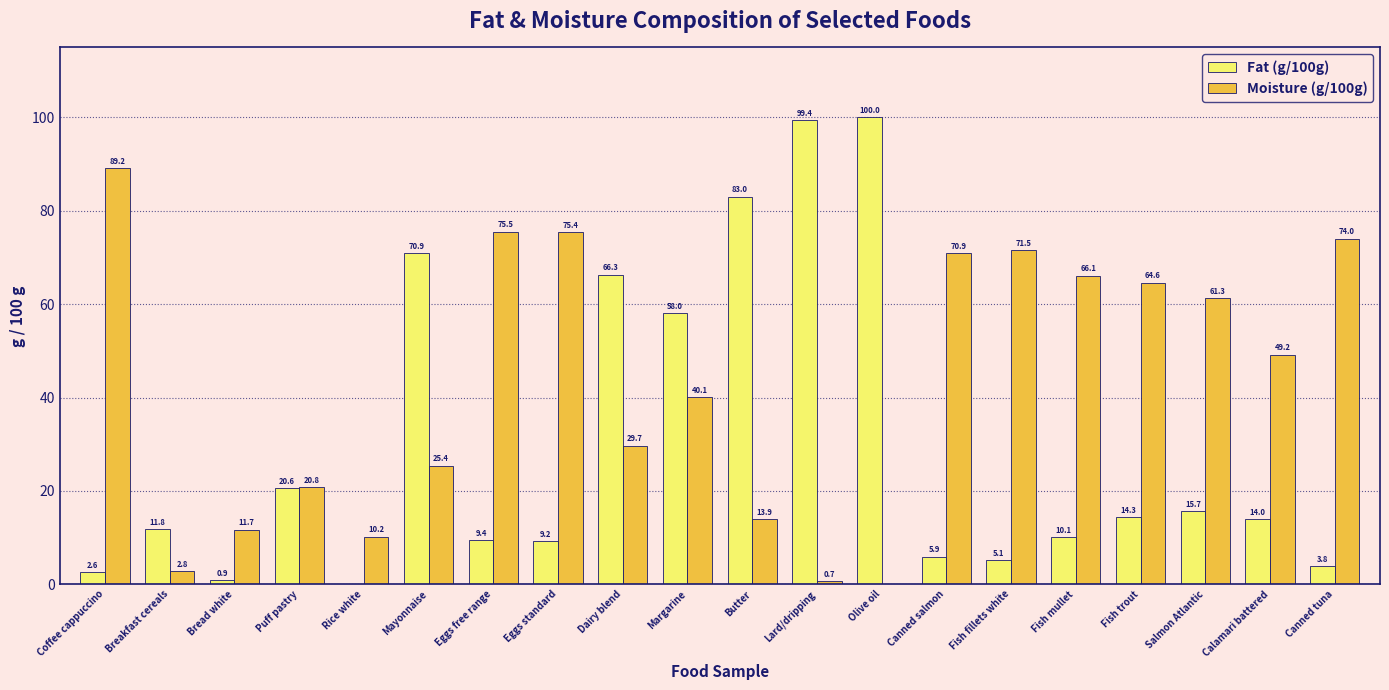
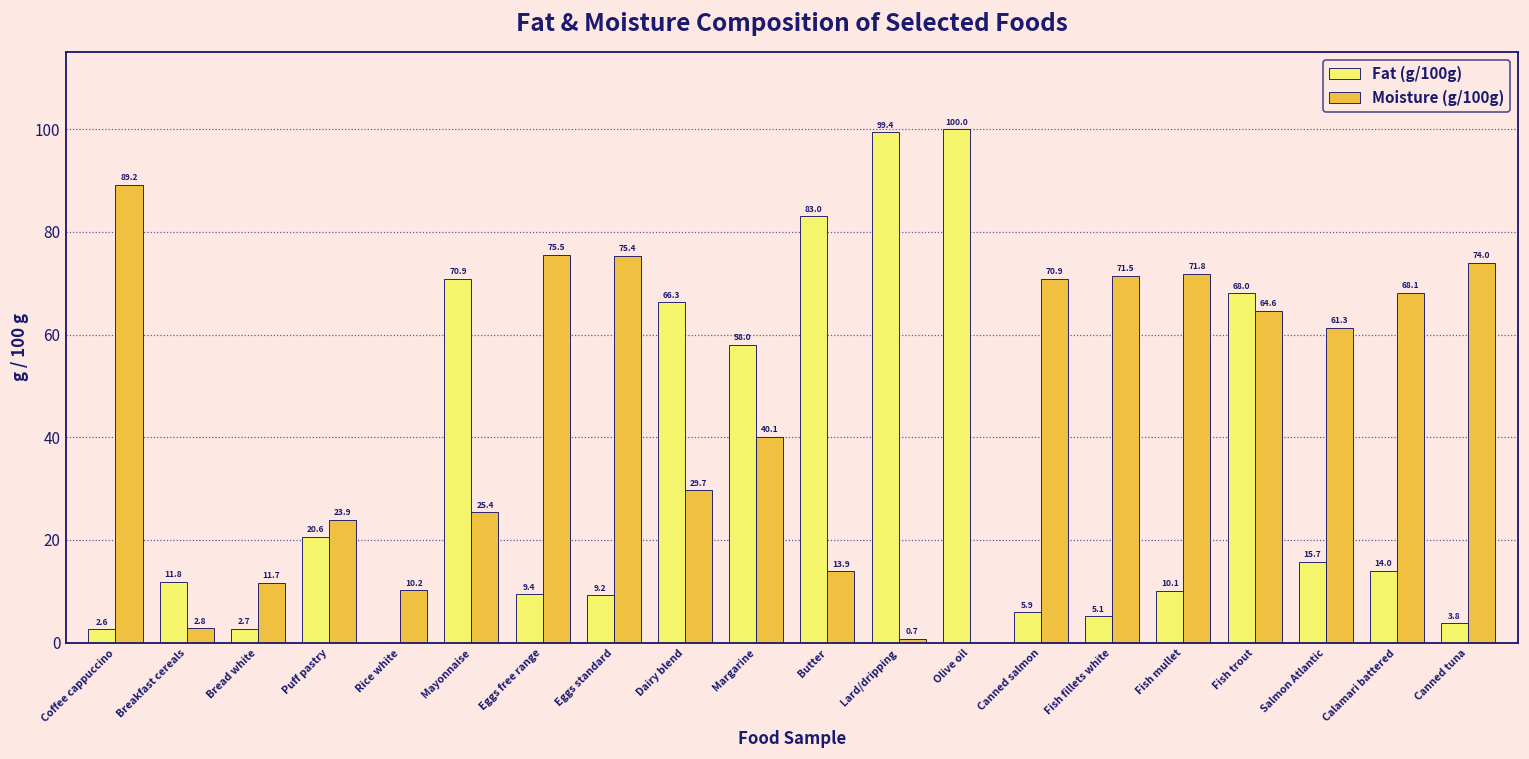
  {
    "Fat (g/100g)": {
      "Coffee cappuccino": 2.6,
      "Breakfast cereals": 11.8,
-     "Bread white": 0.9,
+     "Bread white": 2.7,
      "Puff pastry": 20.6,
      "Mayonnaise": 70.9,
      "Eggs free range": 9.4,
      "Eggs standard": 9.2,
      "Dairy blend": 66.3,
      "Margarine": 58.0,
      "Butter": 83.0,
      "Lard/dripping": 99.4,
      "Olive oil": 100.0,
      "Canned salmon": 5.9,
      "Fish fillets white": 5.1,
      "Fish mullet": 10.1,
-     "Fish trout": 14.3,
+     "Fish trout": 68.0,
      "Salmon Atlantic": 15.7,
      "Calamari battered": 14.0,
      "Canned tuna": 3.8
    },
    "Moisture (g/100g)": {
      "Coffee cappuccino": 89.2,
      "Breakfast cereals": 2.8,
      "Bread white": 11.7,
-     "Puff pastry": 20.8,
+     "Puff pastry": 23.9,
      "Rice white": 10.2,
      "Mayonnaise": 25.4,
      "Eggs free range": 75.5,
      "Eggs standard": 75.4,
      "Dairy blend": 29.7,
      "Margarine": 40.1,
      "Butter": 13.9,
      "Lard/dripping": 0.7,
      "Canned salmon": 70.9,
      "Fish fillets white": 71.5,
-     "Fish mullet": 66.1,
+     "Fish mullet": 71.8,
      "Fish trout": 64.6,
      "Salmon Atlantic": 61.3,
-     "Calamari battered": 49.2,
+     "Calamari battered": 68.1,
      "Canned tuna": 74.0
    }
  }
